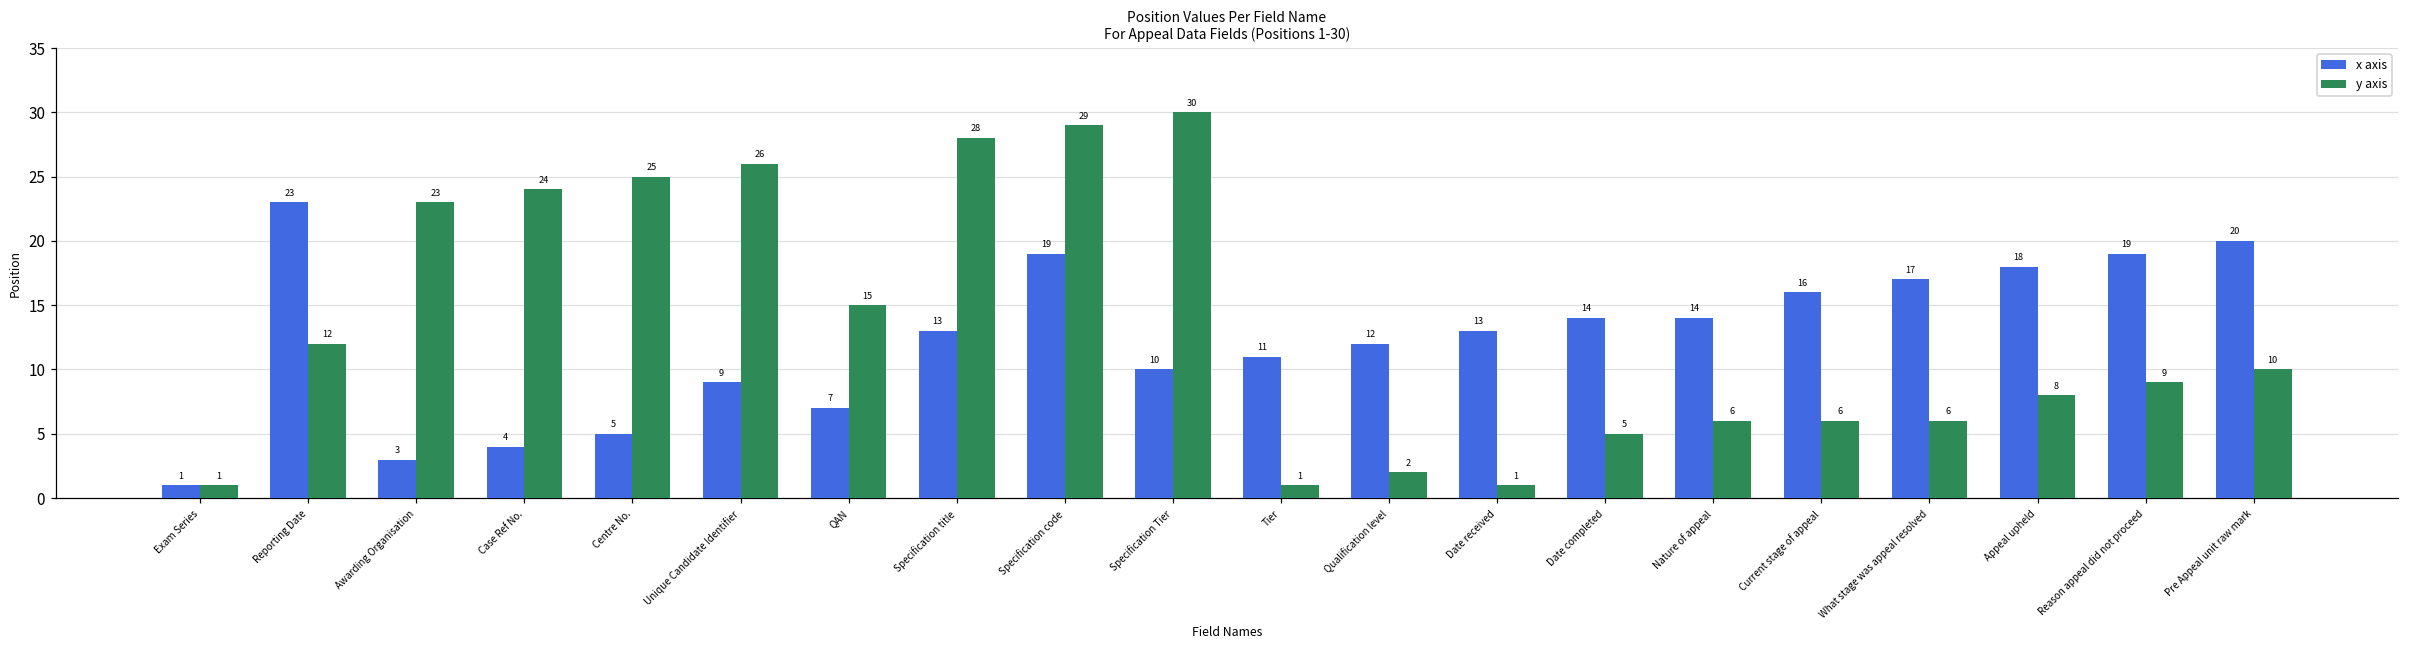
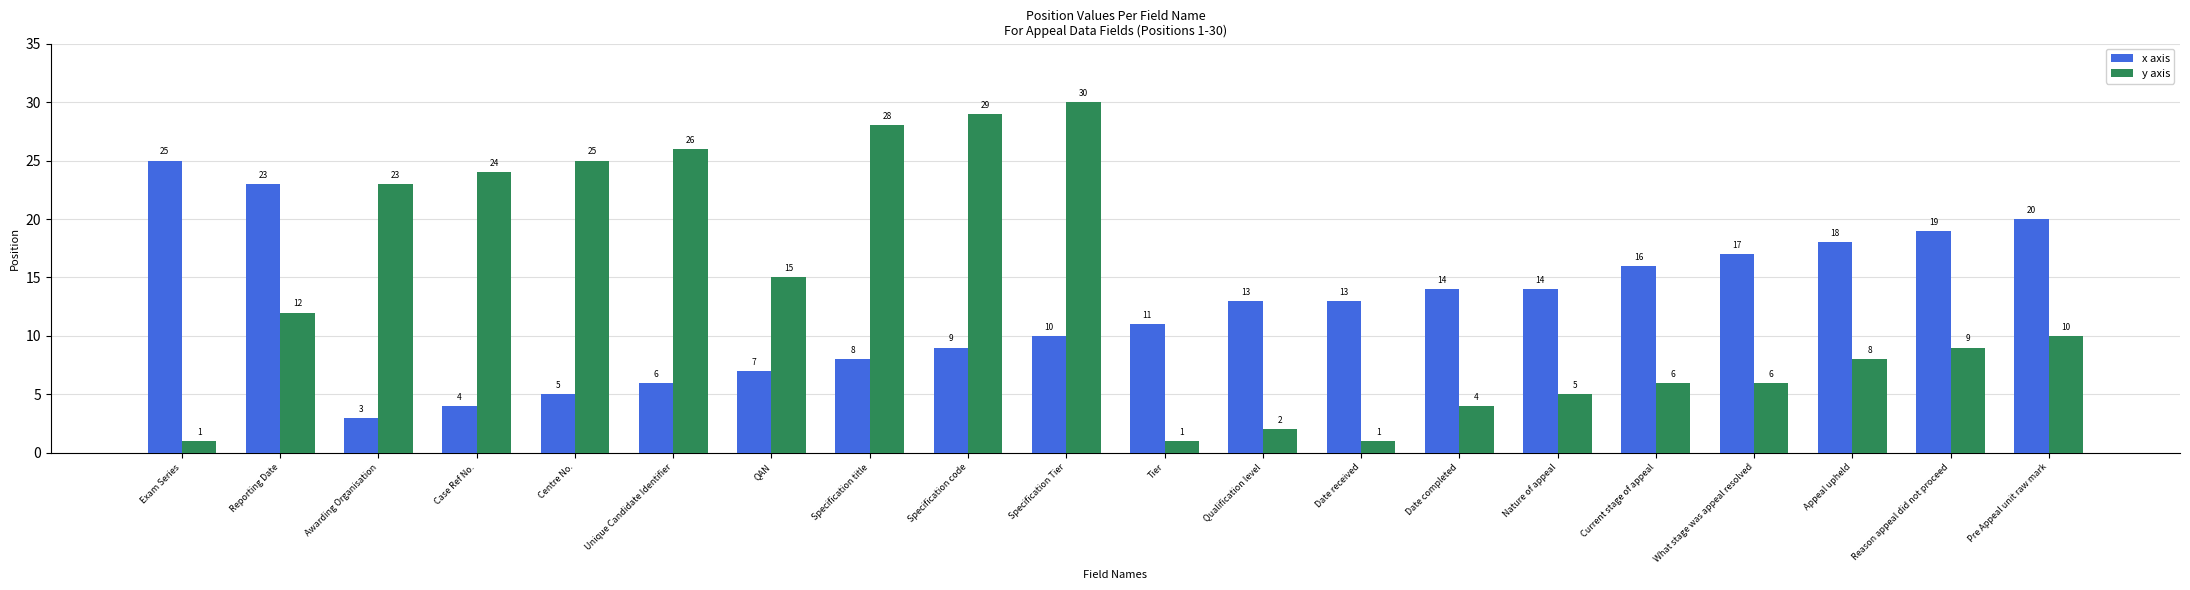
  {
    "x axis": {
-     "Exam Series": 1,
+     "Exam Series": 25,
      "Reporting Date": 23,
      "Awarding Organisation": 3,
      "Case Ref No.": 4,
      "Centre No.": 5,
-     "Unique Candidate Identifier": 9,
+     "Unique Candidate Identifier": 6,
      "QAN": 7,
-     "Specification title": 13,
-     "Specification code": 19,
+     "Specification title": 8,
+     "Specification code": 9,
      "Specification Tier": 10,
      "Tier": 11,
-     "Qualification level": 12,
+     "Qualification level": 13,
      "Date received": 13,
      "Date completed": 14,
      "Nature of appeal": 14,
      "Current stage of appeal": 16,
      "What stage was appeal resolved": 17,
      "Appeal upheld": 18,
      "Reason appeal did not proceed": 19,
      "Pre Appeal unit raw mark": 20
    },
    "y axis": {
      "Exam Series": 1,
      "Reporting Date": 12,
      "Awarding Organisation": 23,
      "Case Ref No.": 24,
      "Centre No.": 25,
      "Unique Candidate Identifier": 26,
      "QAN": 15,
      "Specification title": 28,
      "Specification code": 29,
      "Specification Tier": 30,
      "Tier": 1,
      "Qualification level": 2,
      "Date received": 1,
-     "Date completed": 5,
-     "Nature of appeal": 6,
+     "Date completed": 4,
+     "Nature of appeal": 5,
      "Current stage of appeal": 6,
      "What stage was appeal resolved": 6,
      "Appeal upheld": 8,
      "Reason appeal did not proceed": 9,
      "Pre Appeal unit raw mark": 10
    }
  }
